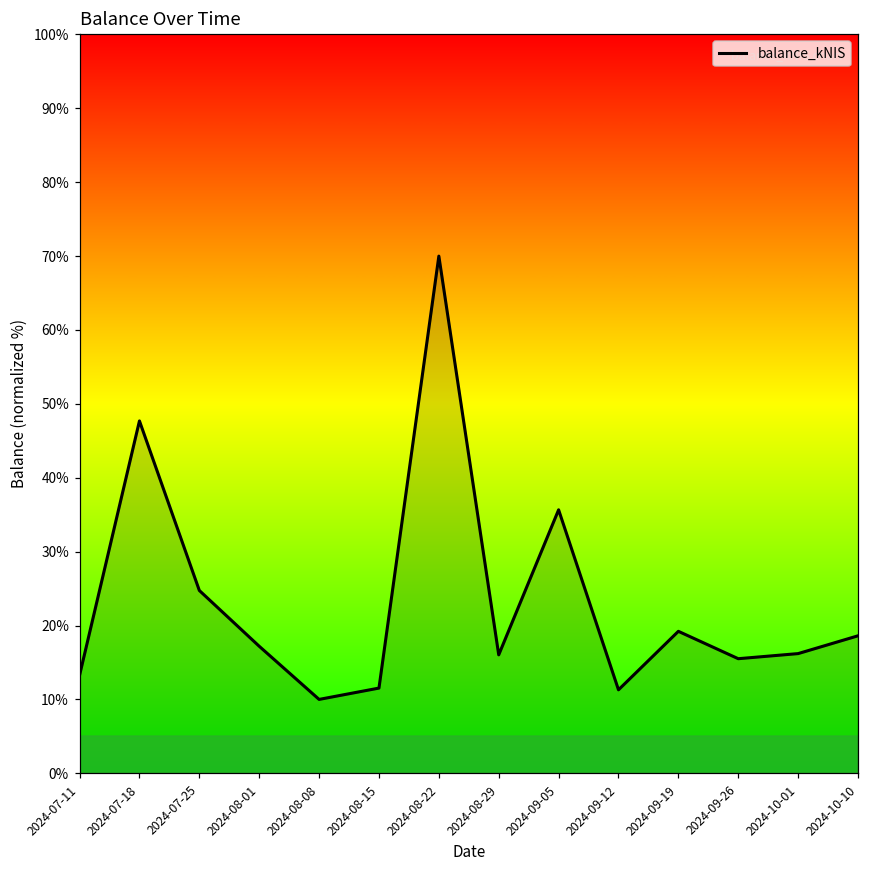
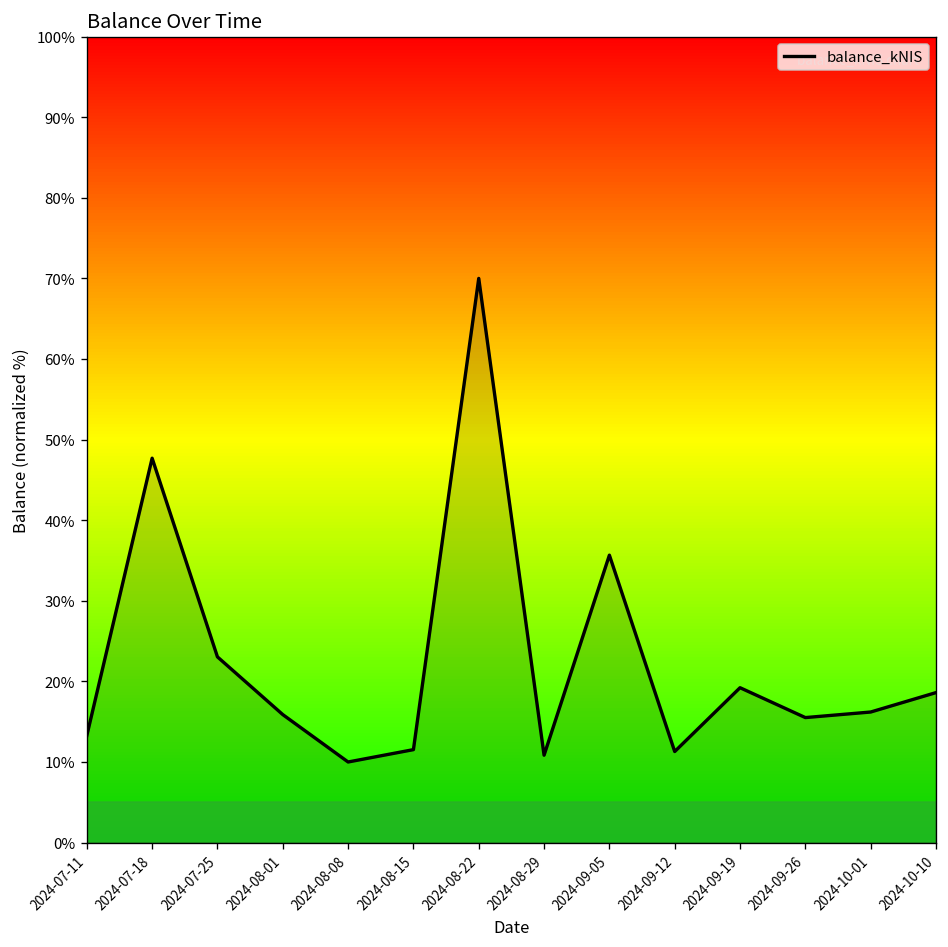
  {
    "2024-07-11": "13%",
    "2024-07-18": "48%",
-   "2024-07-25": "25%",
-   "2024-08-01": "17%",
+   "2024-07-25": "23%",
+   "2024-08-01": "16%",
    "2024-08-08": "10%",
    "2024-08-15": "12%",
    "2024-08-22": "70%",
-   "2024-08-29": "16%",
+   "2024-08-29": "11%",
    "2024-09-05": "36%",
    "2024-09-12": "11%",
    "2024-09-19": "19%",
    "2024-09-26": "16%",
    "2024-10-01": "16%",
    "2024-10-10": "19%"
  }
